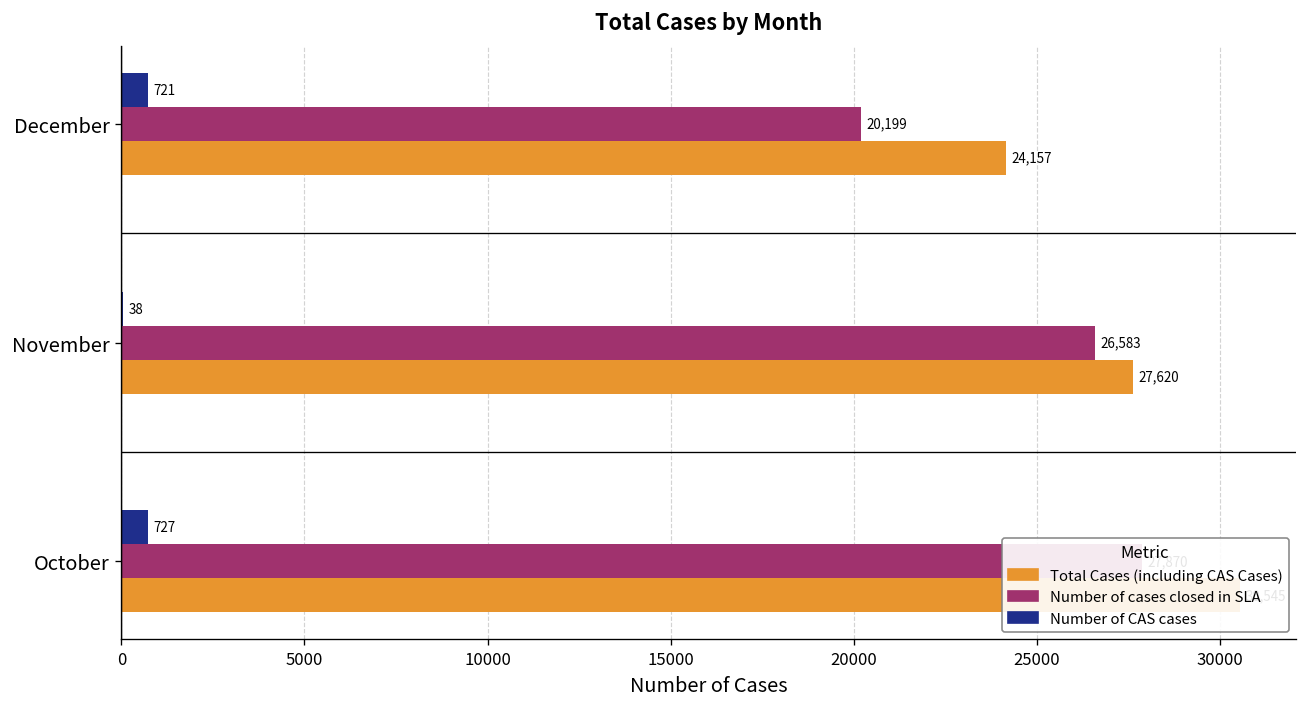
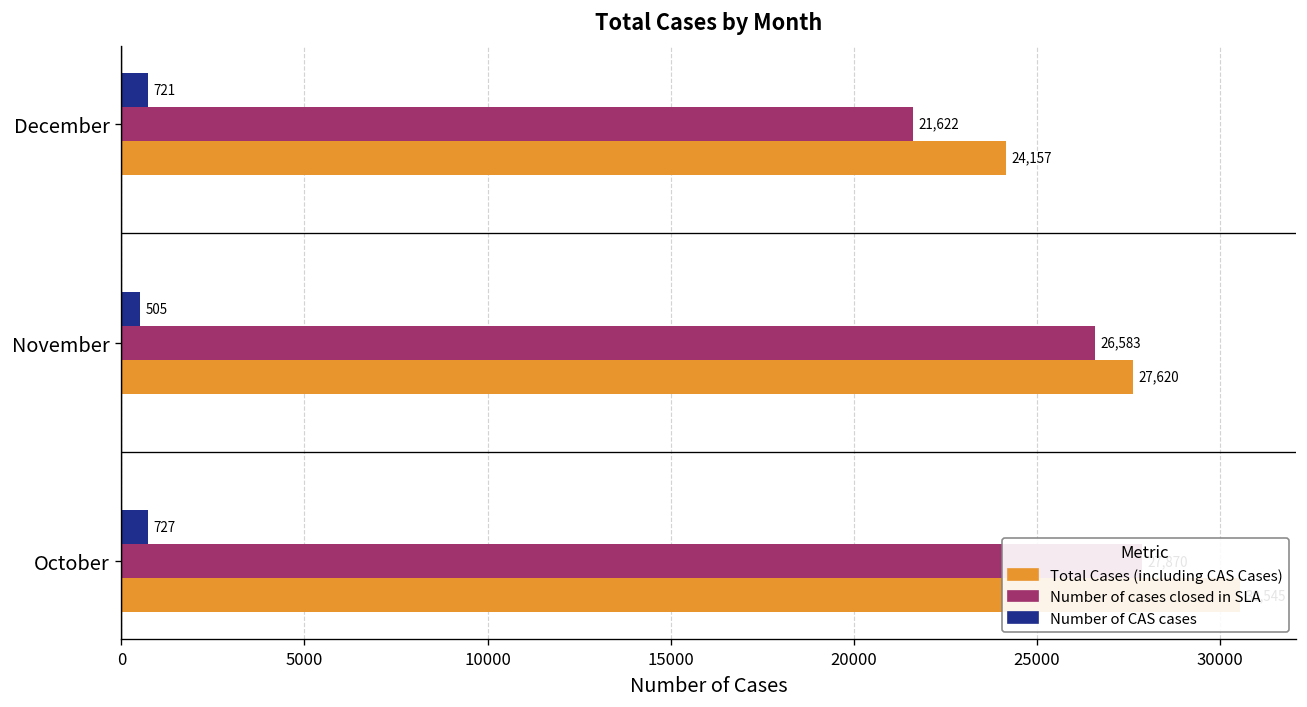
  {
    "Total Cases (including CAS Cases)": {
      "December": "24,157",
      "November": "27,620"
    },
    "Number of cases closed in SLA": {
-     "December": "20,199",
+     "December": "21,622",
      "November": "26,583"
    },
    "Number of CAS cases": {
      "December": "721",
-     "November": "38",
+     "November": "505",
      "October": "727"
    }
  }
